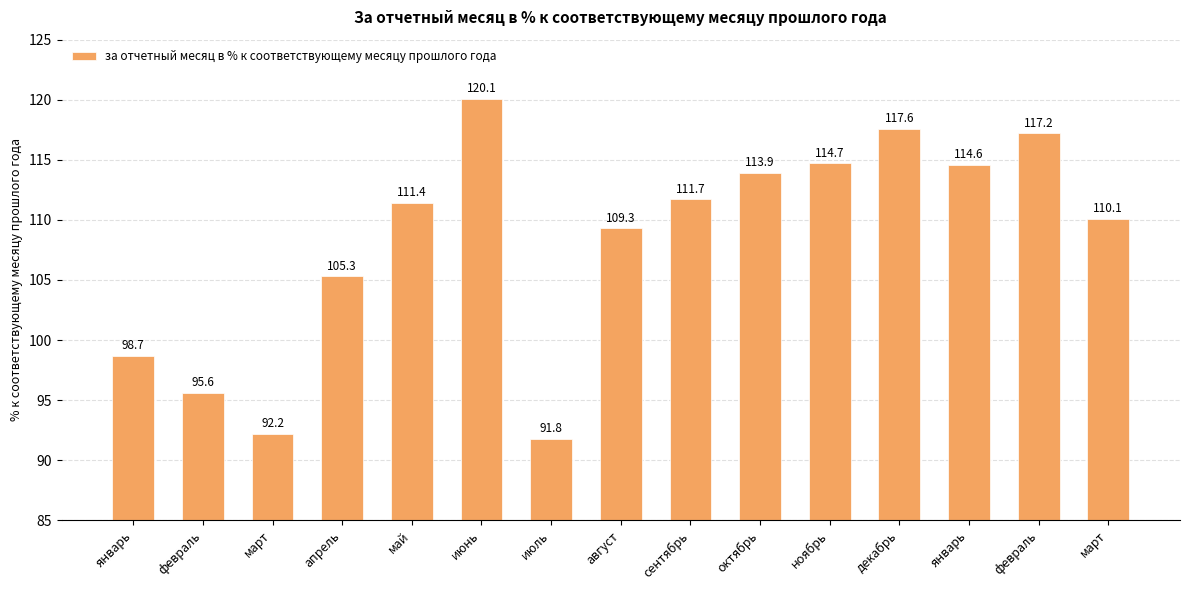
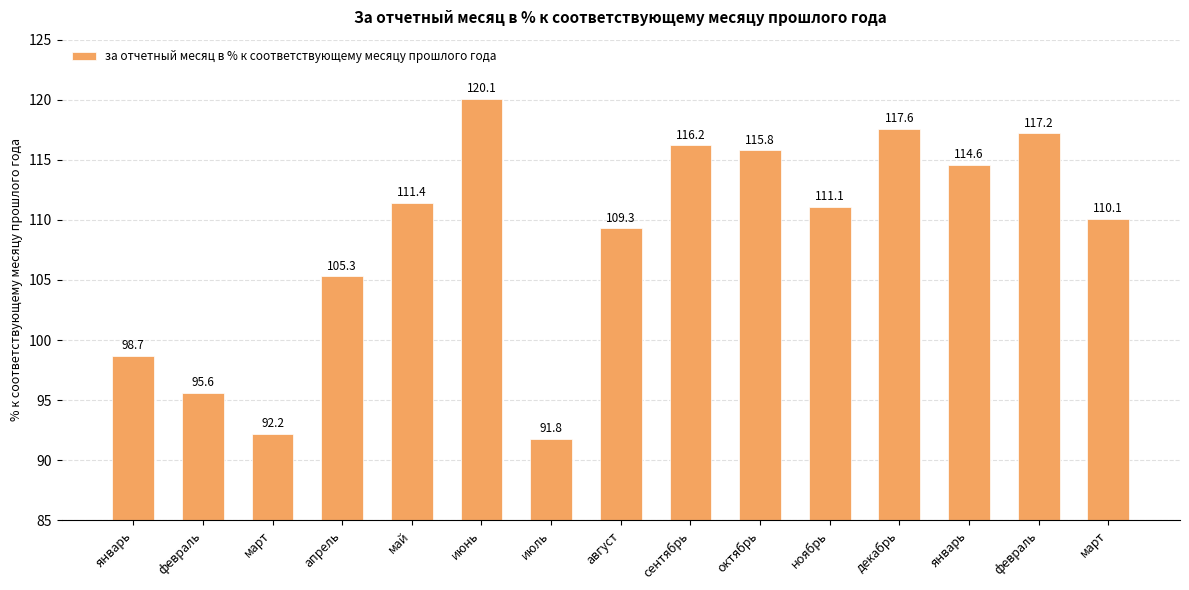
  {
    "апрель": 105.3,
    "май": 111.4,
    "июнь": 120.1,
    "июль": 91.8,
    "август": 109.3,
-   "сентябрь": 111.7,
-   "октябрь": 113.9,
-   "ноябрь": 114.7,
+   "сентябрь": 116.2,
+   "октябрь": 115.8,
+   "ноябрь": 111.1,
    "декабрь": 117.6
  }
